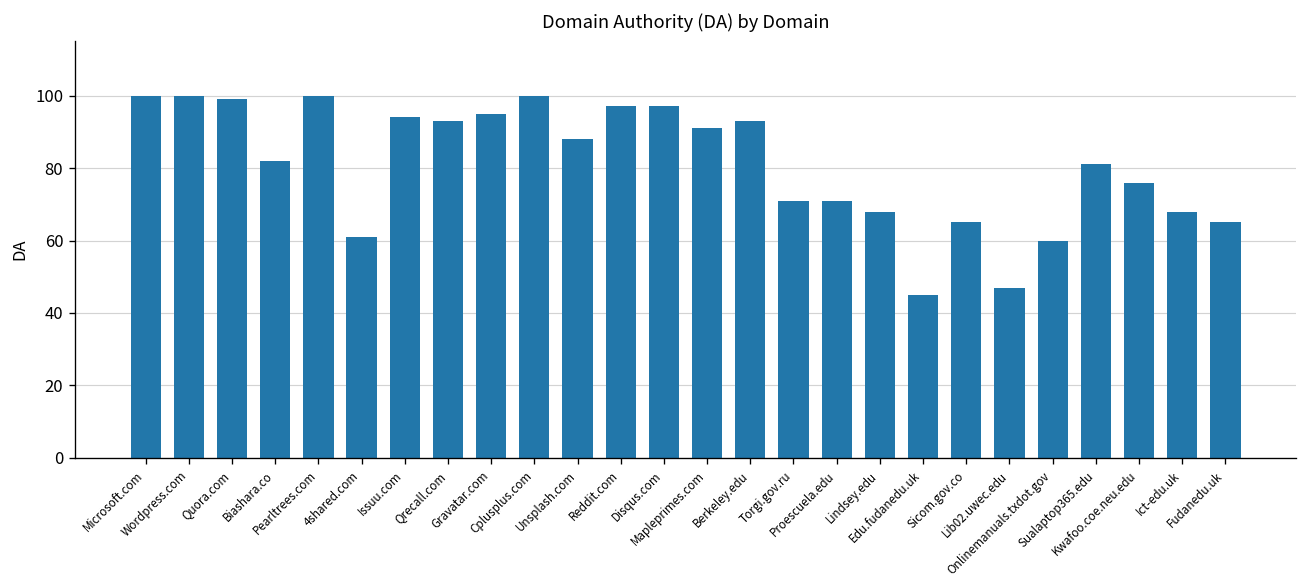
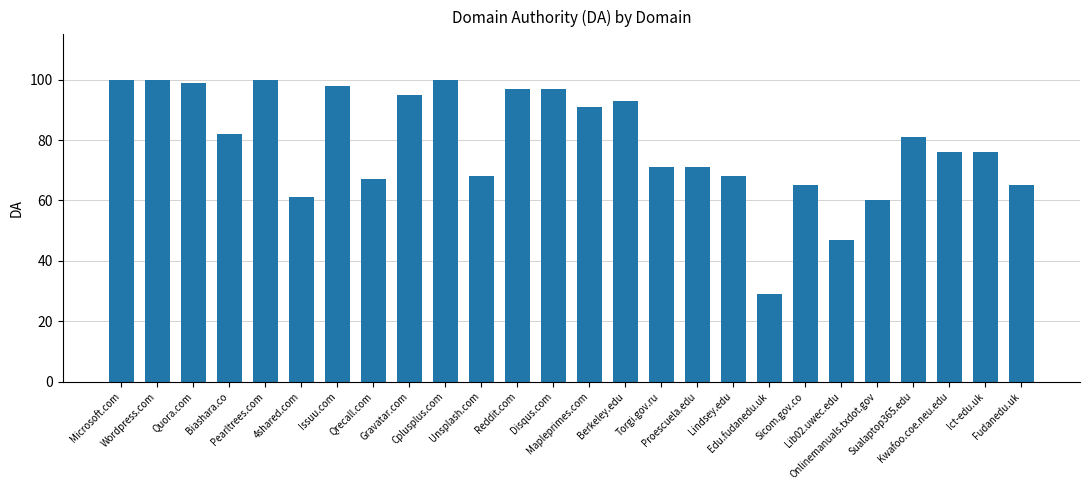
  {
    "Microsoft.com": 100,
    "Wordpress.com": 100,
    "Quora.com": 99,
    "Biashara.co": 82,
    "Pearltrees.com": 100,
    "4shared.com": 61,
-   "Issuu.com": 94,
-   "Qrecall.com": 93,
+   "Issuu.com": 98,
+   "Qrecall.com": 67,
    "Gravatar.com": 95,
    "Cplusplus.com": 100,
-   "Unsplash.com": 88,
+   "Unsplash.com": 68,
    "Reddit.com": 97,
    "Disqus.com": 97,
    "Mapleprimes.com": 91,
    "Berkeley.edu": 93,
    "Torgi.gov.ru": 71,
    "Proescuela.edu": 71,
    "Lindsey.edu": 68,
-   "Edu.fudanedu.uk": 45,
+   "Edu.fudanedu.uk": 29,
    "Sicom.gov.co": 65,
    "Lib02.uwec.edu": 47,
    "Onlinemanuals.txdot.gov": 60,
    "Sualaptop365.edu": 81,
    "Kwafoo.coe.neu.edu": 76,
-   "Ict-edu.uk": 68,
+   "Ict-edu.uk": 76,
    "Fudanedu.uk": 65
  }
